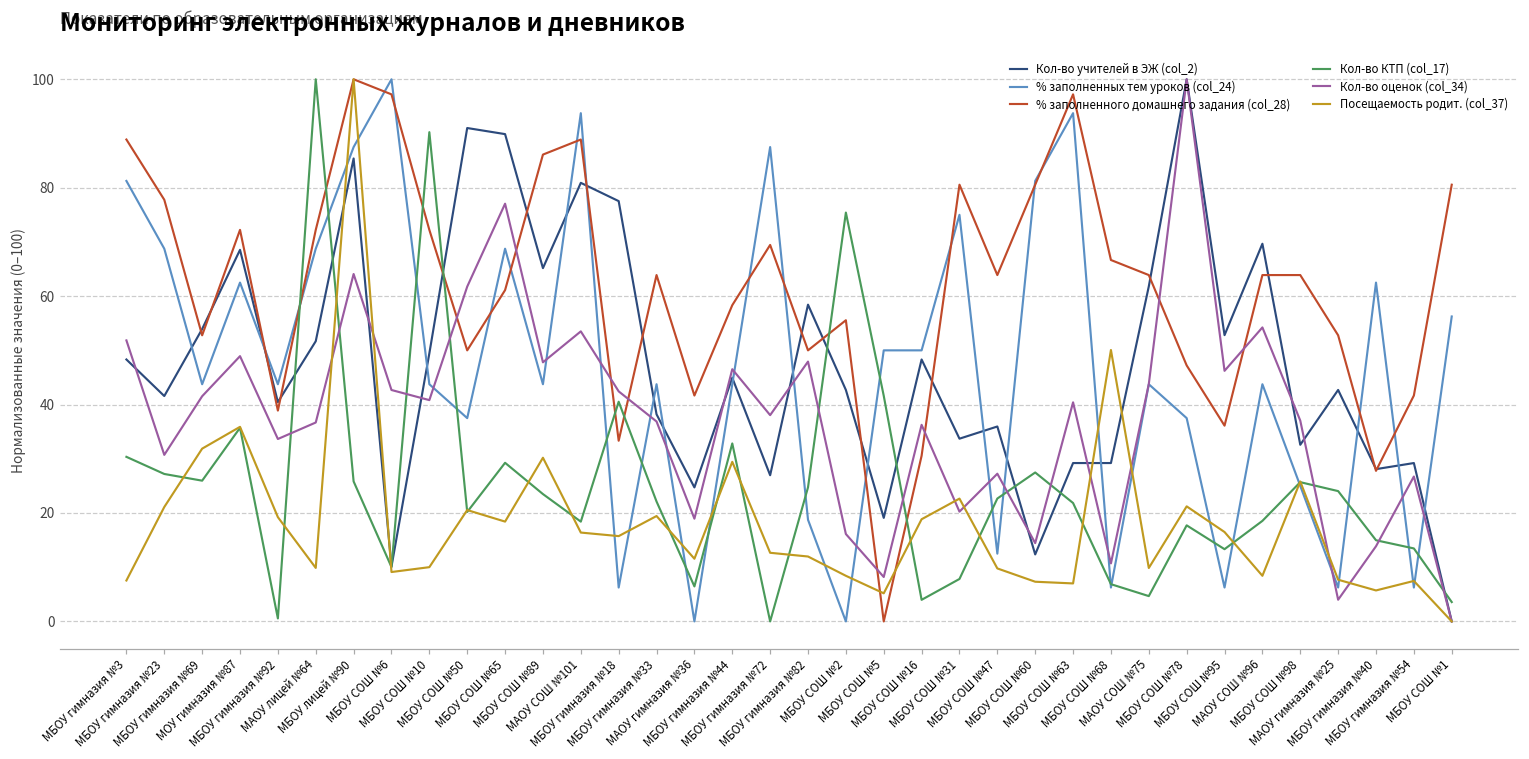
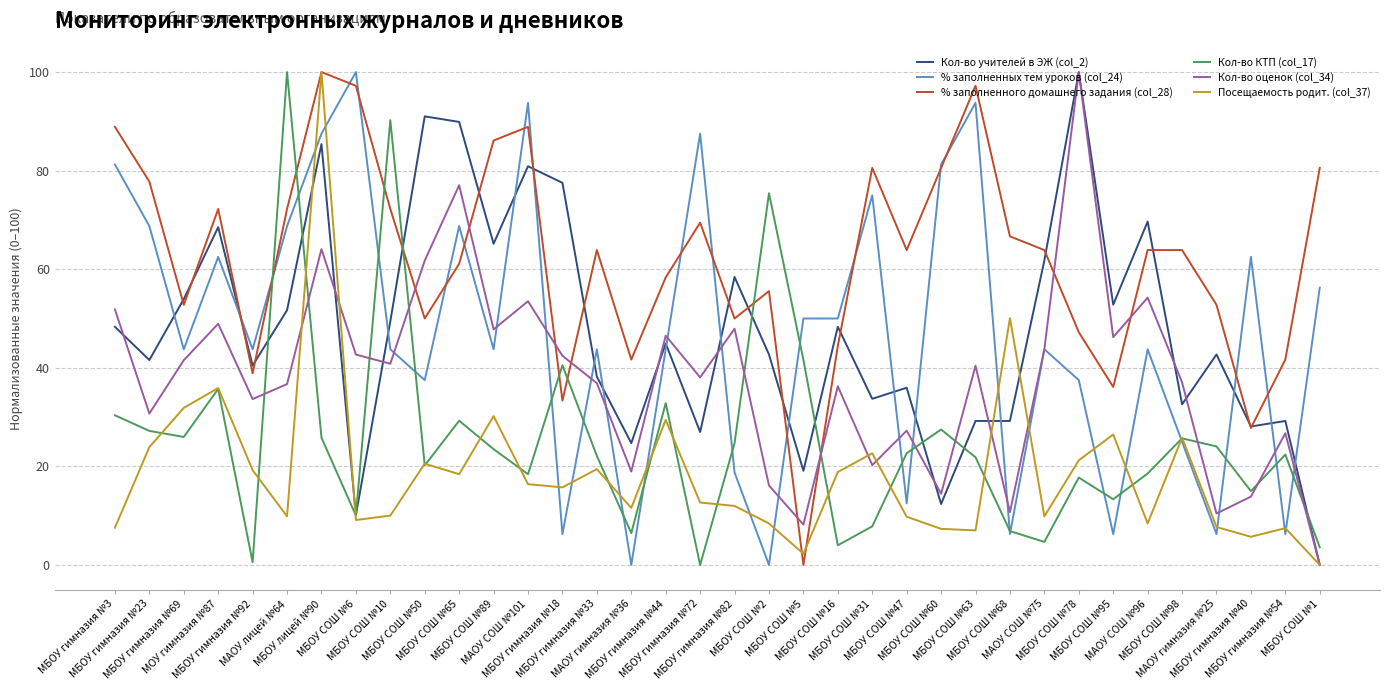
  {
    "Кол-во учителей в ЭЖ (col_2)": {
      "МБОУ гимназия №3": 48,
      "МБОУ гимназия №23": 42,
      "МБОУ гимназия №69": 54,
      "МОУ гимназия №87": 69,
      "МБОУ гимназия №92": 40,
      "МАОУ лицей №64": 52,
      "МБОУ лицей №90": 85,
      "МБОУ СОШ №10": 49,
      "МБОУ СОШ №50": 91,
      "МБОУ СОШ №65": 90,
      "МБОУ СОШ №89": 65,
      "МАОУ СОШ №101": 81,
      "МБОУ гимназия №18": 78,
      "МБОУ гимназия №33": 38,
      "МАОУ гимназия №36": 25,
      "МБОУ гимназия №44": 45,
      "МБОУ гимназия №72": 27,
      "МБОУ гимназия №82": 58,
      "МБОУ СОШ №2": 43,
      "МБОУ СОШ №5": 19,
      "МБОУ СОШ №16": 48,
      "МБОУ СОШ №31": 34,
      "МБОУ СОШ №47": 36,
      "МБОУ СОШ №60": 12,
      "МБОУ СОШ №63": 29,
      "МБОУ СОШ №68": 29,
      "МАОУ СОШ №75": 62,
      "МБОУ СОШ №95": 53,
      "МАОУ СОШ №96": 70,
      "МБОУ СОШ №98": 33,
      "МАОУ гимназия №25": 43,
      "МБОУ гимназия №54": 29
    },
    "% заполненных тем уроков (col_24)": {
      "МБОУ гимназия №3": 81,
      "МБОУ гимназия №23": 69,
      "МБОУ гимназия №69": 44,
      "МОУ гимназия №87": 63,
      "МБОУ гимназия №92": 44,
      "МАОУ лицей №64": 69,
      "МБОУ лицей №90": 88,
      "МБОУ СОШ №6": 100,
      "МБОУ СОШ №10": 44,
      "МБОУ СОШ №50": 38,
      "МБОУ СОШ №65": 69,
      "МБОУ СОШ №89": 44,
      "МАОУ СОШ №101": 94,
      "МБОУ гимназия №18": 6,
      "МБОУ гимназия №33": 44,
      "МАОУ гимназия №36": 0,
      "МБОУ гимназия №44": 44,
      "МБОУ гимназия №72": 88,
      "МБОУ гимназия №82": 19,
      "МБОУ СОШ №2": 0,
      "МБОУ СОШ №5": 50,
      "МБОУ СОШ №16": 50,
      "МБОУ СОШ №31": 75,
      "МБОУ СОШ №47": 13,
      "МБОУ СОШ №60": 81,
      "МБОУ СОШ №63": 94,
      "МБОУ СОШ №68": 6,
      "МБОУ СОШ №78": 38,
      "МБОУ СОШ №95": 6,
      "МАОУ СОШ №96": 44,
      "МБОУ СОШ №98": 25,
      "МАОУ гимназия №25": 6,
      "МБОУ гимназия №40": 63,
      "МБОУ гимназия №54": 6,
      "МБОУ СОШ №1": 56
    },
    "% заполненного домашнего задания (col_28)": {
      "МБОУ гимназия №3": 89,
      "МБОУ гимназия №23": 78,
      "МБОУ гимназия №69": 53,
      "МОУ гимназия №87": 72,
      "МБОУ гимназия №92": 39,
      "МАОУ лицей №64": 72,
      "МБОУ СОШ №6": 97,
      "МБОУ СОШ №10": 72,
      "МБОУ СОШ №50": 50,
      "МБОУ СОШ №65": 61,
      "МБОУ СОШ №89": 86,
      "МАОУ СОШ №101": 89,
      "МБОУ гимназия №18": 33,
      "МБОУ гимназия №33": 64,
      "МАОУ гимназия №36": 42,
      "МБОУ гимназия №44": 58,
      "МБОУ гимназия №72": 69,
      "МБОУ гимназия №82": 50,
      "МБОУ СОШ №2": 56,
      "МБОУ СОШ №5": 0,
-     "МБОУ СОШ №16": 31,
+     "МБОУ СОШ №16": 44,
      "МБОУ СОШ №31": 81,
      "МБОУ СОШ №47": 64,
      "МБОУ СОШ №60": 81,
      "МБОУ СОШ №63": 97,
      "МБОУ СОШ №68": 67,
      "МАОУ СОШ №75": 64,
      "МБОУ СОШ №78": 47,
      "МБОУ СОШ №95": 36,
      "МАОУ СОШ №96": 64,
      "МБОУ СОШ №98": 64,
      "МАОУ гимназия №25": 53,
      "МБОУ гимназия №54": 42,
      "МБОУ СОШ №1": 81
    },
    "Кол-во КТП (col_17)": {
      "МБОУ гимназия №3": 30,
      "МБОУ гимназия №23": 27,
      "МБОУ гимназия №69": 26,
      "МБОУ гимназия №92": 1,
      "МАОУ лицей №64": 100,
      "МБОУ лицей №90": 26,
      "МБОУ СОШ №10": 90,
      "МБОУ СОШ №65": 29,
      "МБОУ СОШ №89": 23,
      "МАОУ СОШ №101": 18,
      "МБОУ гимназия №18": 41,
      "МБОУ гимназия №33": 22,
      "МАОУ гимназия №36": 6,
      "МБОУ гимназия №44": 33,
      "МБОУ гимназия №72": 0,
      "МБОУ гимназия №82": 25,
      "МБОУ СОШ №2": 75,
      "МБОУ СОШ №5": 42,
      "МБОУ СОШ №16": 4,
      "МБОУ СОШ №31": 8,
      "МБОУ СОШ №47": 23,
      "МБОУ СОШ №60": 27,
      "МБОУ СОШ №63": 22,
      "МБОУ СОШ №68": 7,
      "МАОУ СОШ №75": 5,
      "МБОУ СОШ №78": 18,
      "МБОУ СОШ №95": 13,
      "МАОУ СОШ №96": 19,
      "МАОУ гимназия №25": 24,
      "МБОУ гимназия №40": 15,
-     "МБОУ гимназия №54": 13,
+     "МБОУ гимназия №54": 22,
      "МБОУ СОШ №1": 4
    },
    "Кол-во оценок (col_34)": {
      "МБОУ гимназия №3": 52,
      "МБОУ гимназия №23": 31,
      "МБОУ гимназия №69": 42,
      "МОУ гимназия №87": 49,
      "МБОУ гимназия №92": 34,
      "МАОУ лицей №64": 37,
      "МБОУ лицей №90": 64,
      "МБОУ СОШ №6": 43,
      "МБОУ СОШ №10": 41,
      "МБОУ СОШ №50": 62,
      "МБОУ СОШ №65": 77,
      "МБОУ СОШ №89": 48,
      "МАОУ СОШ №101": 54,
      "МБОУ гимназия №18": 42,
      "МБОУ гимназия №33": 37,
      "МАОУ гимназия №36": 19,
      "МБОУ гимназия №44": 47,
      "МБОУ гимназия №72": 38,
      "МБОУ гимназия №82": 48,
      "МБОУ СОШ №2": 16,
      "МБОУ СОШ №5": 8,
      "МБОУ СОШ №16": 36,
      "МБОУ СОШ №31": 20,
      "МБОУ СОШ №47": 27,
      "МБОУ СОШ №60": 14,
      "МБОУ СОШ №63": 40,
      "МБОУ СОШ №68": 11,
      "МБОУ СОШ №95": 46,
      "МАОУ СОШ №96": 54,
      "МБОУ СОШ №98": 37,
-     "МАОУ гимназия №25": 4,
+     "МАОУ гимназия №25": 10,
      "МБОУ гимназия №40": 14,
      "МБОУ гимназия №54": 27
    },
    "Посещаемость родит. (col_37)": {
      "МБОУ гимназия №3": 8,
-     "МБОУ гимназия №23": 21,
+     "МБОУ гимназия №23": 24,
      "МБОУ гимназия №69": 32,
      "МБОУ гимназия №92": 19,
      "МАОУ лицей №64": 10,
      "МБОУ СОШ №6": 9,
      "МБОУ СОШ №10": 10,
      "МБОУ СОШ №65": 18,
      "МБОУ СОШ №89": 30,
      "МАОУ СОШ №101": 16,
      "МБОУ гимназия №18": 16,
      "МБОУ гимназия №33": 19,
      "МАОУ гимназия №36": 12,
      "МБОУ гимназия №44": 29,
      "МБОУ гимназия №72": 13,
      "МБОУ гимназия №82": 12,
      "МБОУ СОШ №2": 8,
-     "МБОУ СОШ №5": 5,
+     "МБОУ СОШ №5": 2,
      "МБОУ СОШ №16": 19,
      "МБОУ СОШ №31": 23,
      "МБОУ СОШ №47": 10,
      "МБОУ СОШ №60": 7,
      "МБОУ СОШ №63": 7,
      "МБОУ СОШ №68": 50,
      "МАОУ СОШ №75": 10,
      "МБОУ СОШ №78": 21,
-     "МБОУ СОШ №95": 16,
+     "МБОУ СОШ №95": 26,
      "МАОУ СОШ №96": 8,
      "МАОУ гимназия №25": 8,
      "МБОУ гимназия №40": 6,
      "МБОУ гимназия №54": 7
    }
  }
